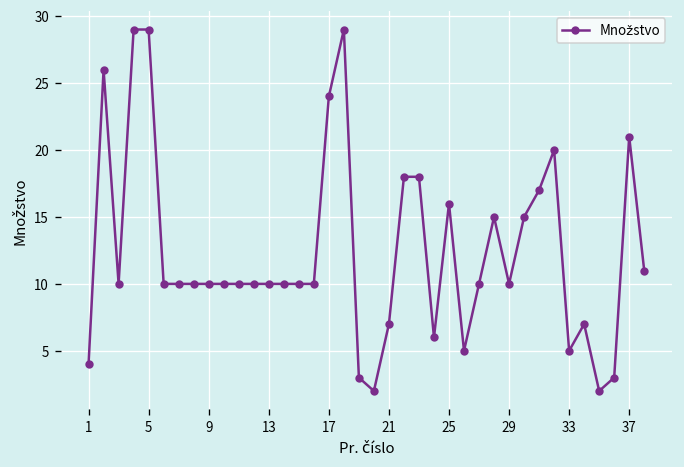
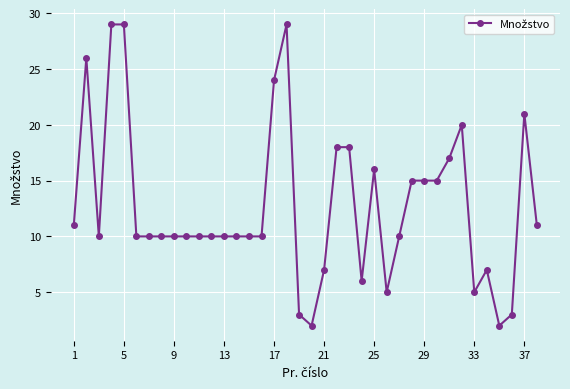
  {
-   "1": 4,
+   "1": 11,
    "5": 29,
    "9": 10,
    "13": 10,
    "17": 24,
    "21": 7,
    "25": 16,
-   "29": 10,
+   "29": 15,
    "33": 5,
    "37": 21
  }
